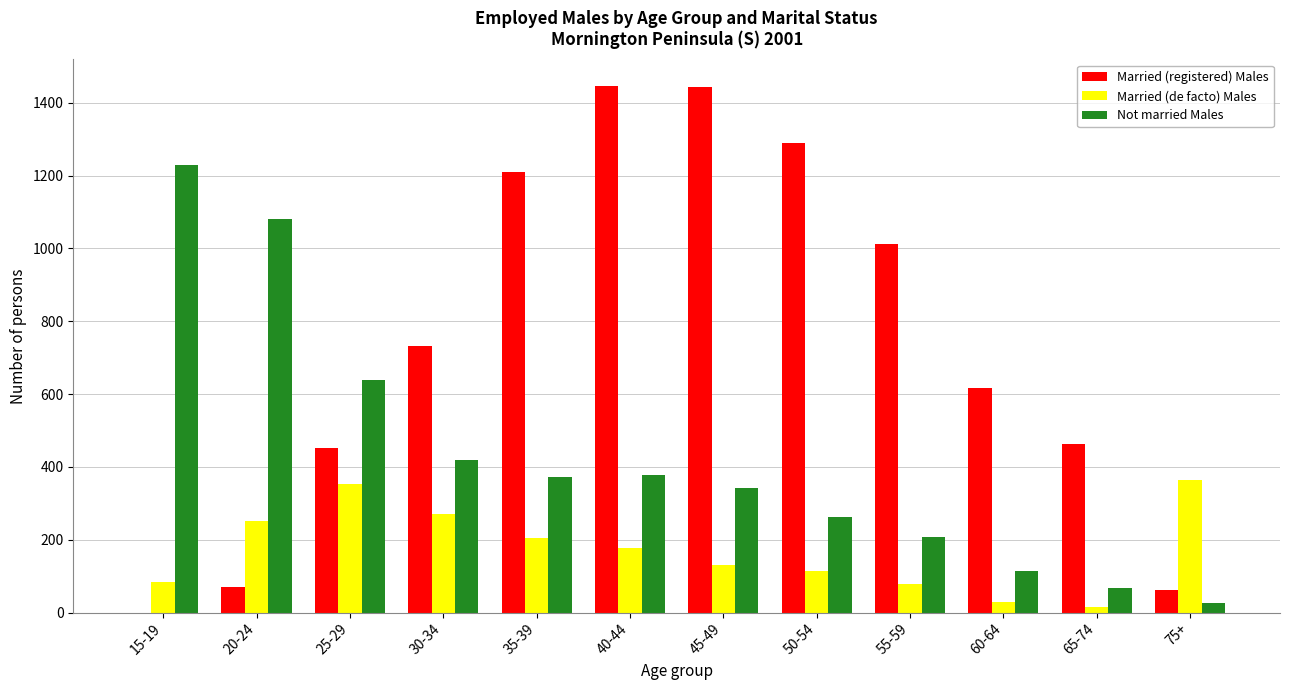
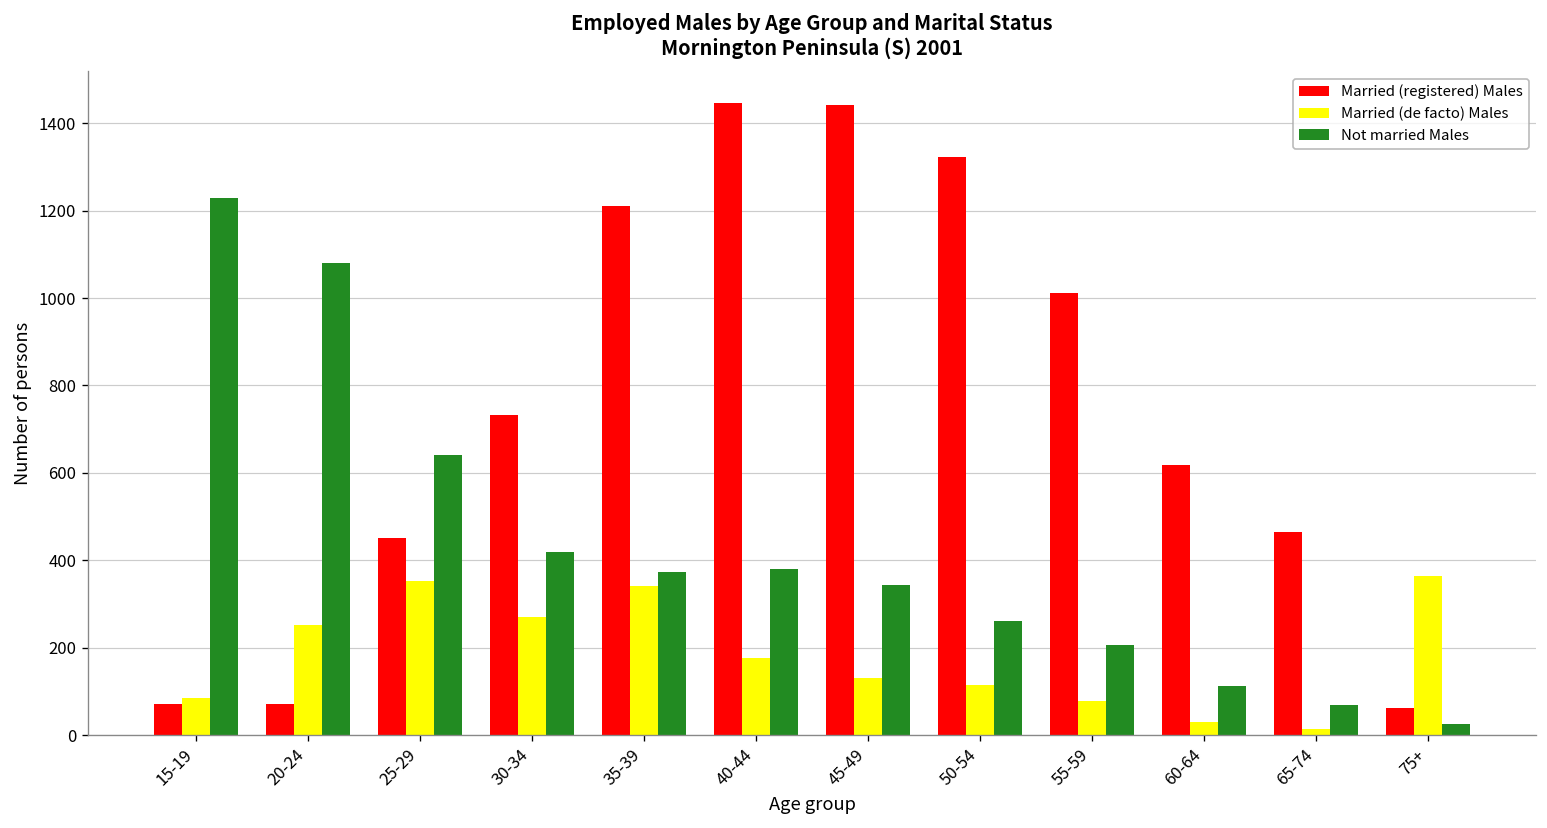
  {
    "Married (registered) Males": {
-     "15-19": 0,
+     "15-19": 70,
      "20-24": 70,
      "25-29": 450,
      "30-34": 730,
      "35-39": 1210,
      "40-44": 1450,
      "45-49": 1440,
-     "50-54": 1290,
+     "50-54": 1320,
      "55-59": 1010,
      "60-64": 620,
      "65-74": 460,
      "75+": 60
    },
    "Married (de facto) Males": {
      "15-19": 90,
      "20-24": 250,
      "25-29": 350,
      "30-34": 270,
-     "35-39": 210,
+     "35-39": 340,
      "40-44": 180,
      "45-49": 130,
      "50-54": 110,
      "55-59": 80,
      "60-64": 30,
      "65-74": 10,
      "75+": 360
    },
    "Not married Males": {
      "15-19": 1230,
      "20-24": 1080,
      "25-29": 640,
      "30-34": 420,
      "35-39": 370,
      "40-44": 380,
      "45-49": 340,
      "50-54": 260,
      "55-59": 210,
      "60-64": 110,
      "65-74": 70,
      "75+": 30
    }
  }
